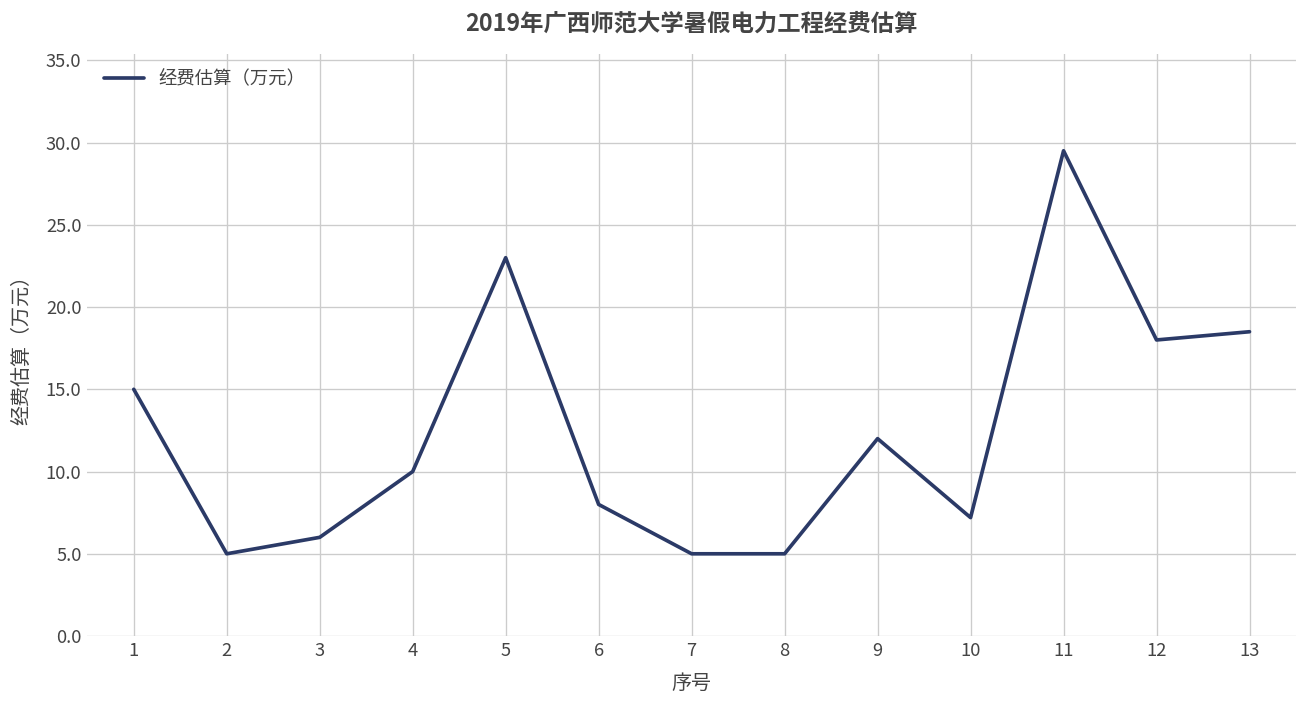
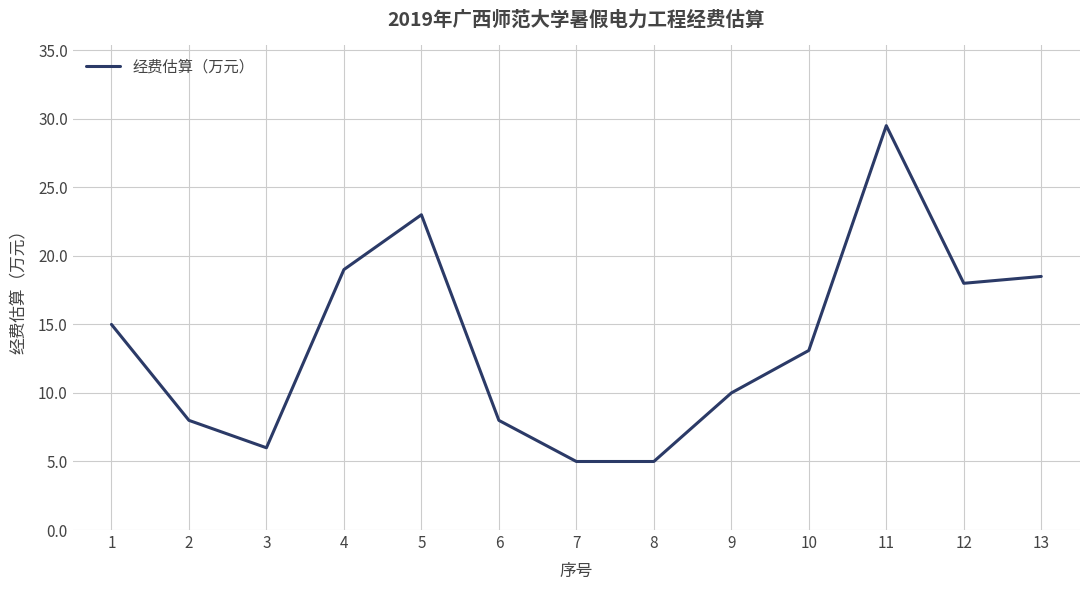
  {
    "1": 15.0,
-   "2": 5,
+   "2": 8,
    "3": 6.0,
-   "4": 10,
+   "4": 19,
    "5": 23.0,
    "6": 8.0,
    "7": 5.0,
    "8": 5.0,
-   "9": 12,
-   "10": 7.2,
+   "9": 10,
+   "10": 13.1,
    "11": 29.5,
    "12": 18.0,
    "13": 18.5
  }
